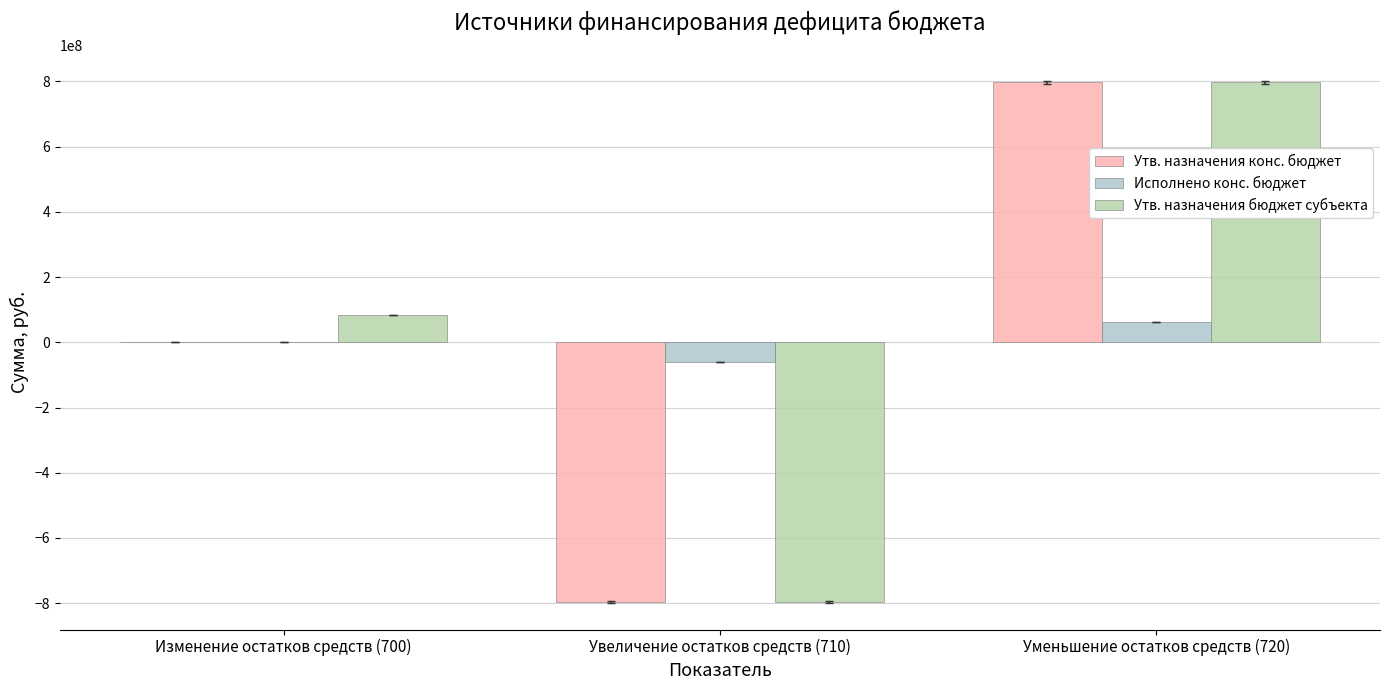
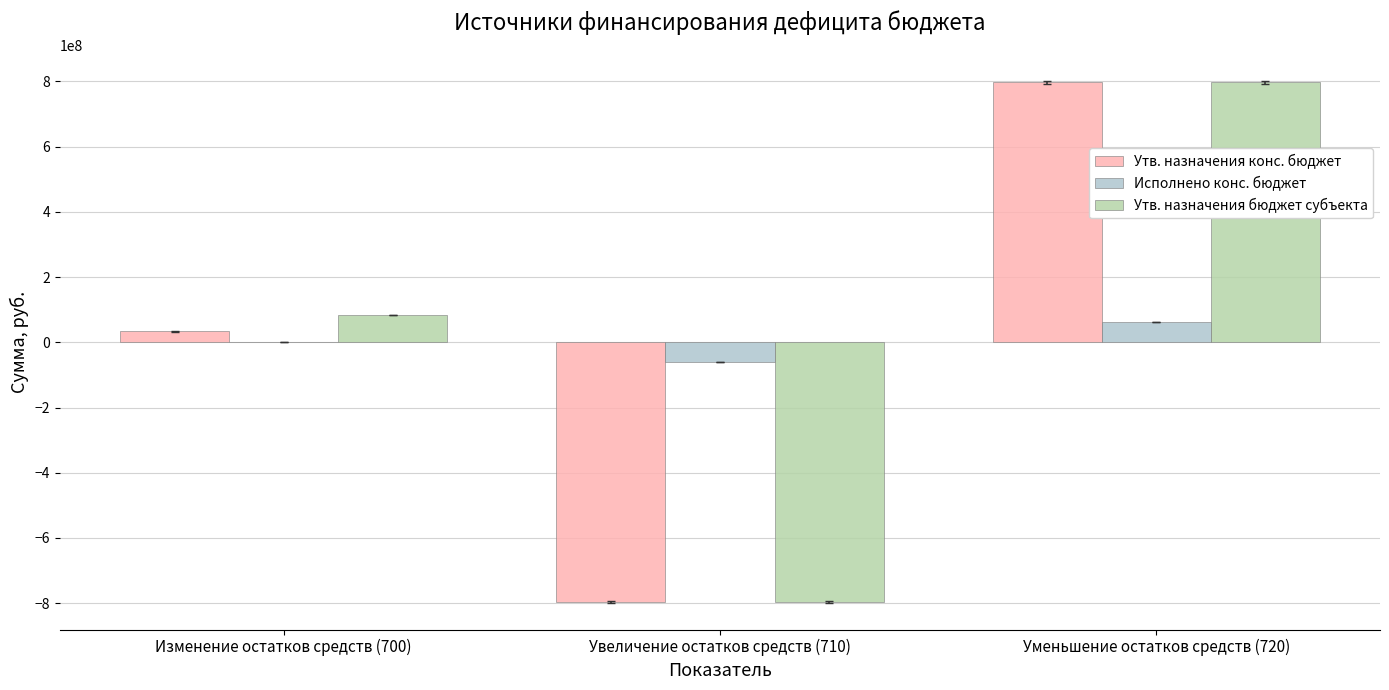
  {
    "Утв. назначения конс. бюджет": {
-     "Изменение остатков средств (700)": 0,
+     "Изменение остатков средств (700)": 30000000,
      "Увеличение остатков средств (710)": -800000000,
      "Уменьшение остатков средств (720)": 800000000
    }
  }
